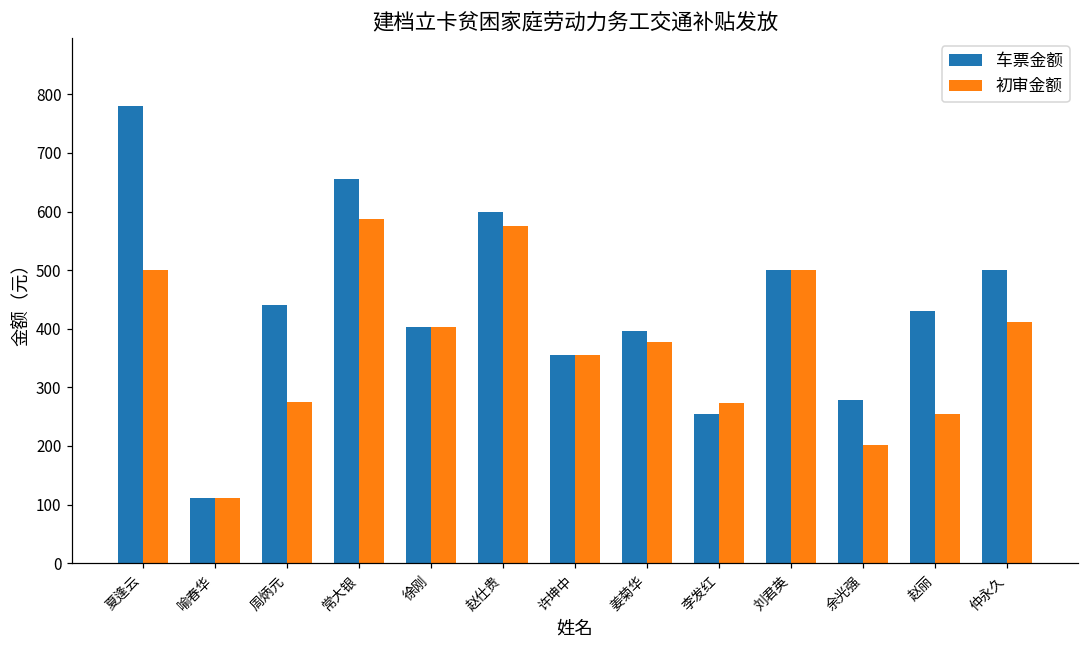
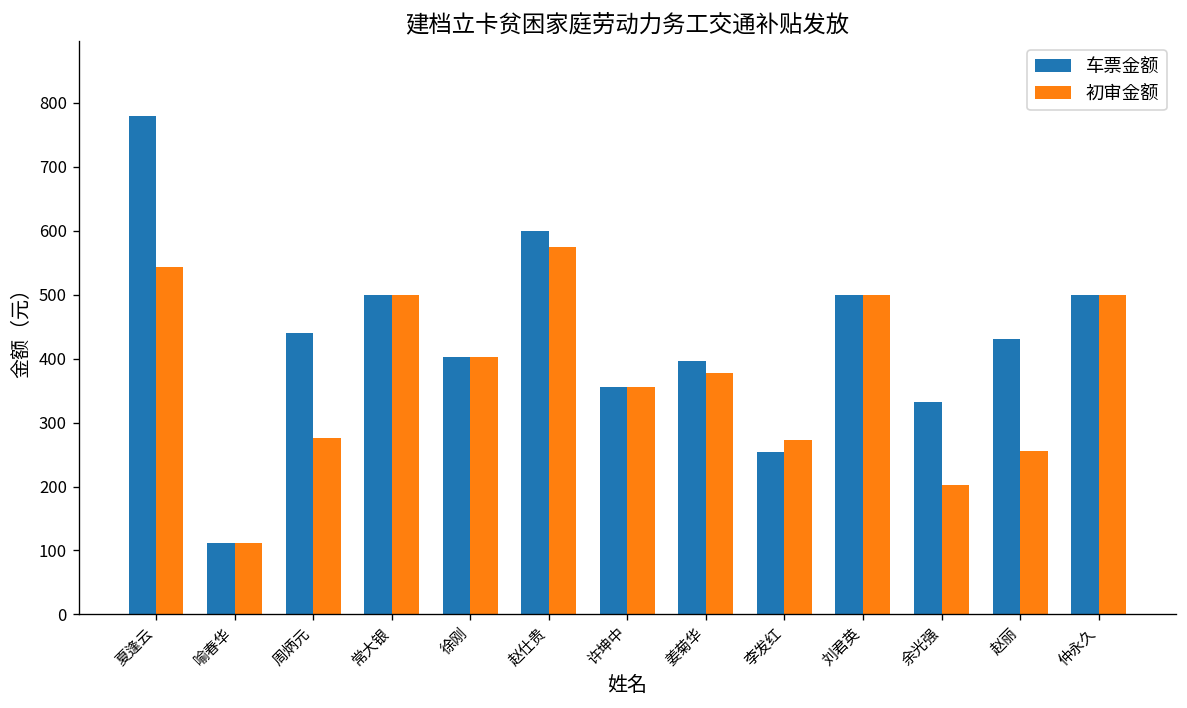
  {
    "车票金额": {
      "夏逢云": 780,
      "喻春华": 110,
      "周炳元": 440,
-     "常大银": 660,
+     "常大银": 500,
      "徐刚": 400,
      "赵仕贵": 600,
      "许坤中": 360,
      "姜菊华": 400,
      "李发红": 250,
      "刘君英": 500,
-     "余光强": 280,
+     "余光强": 330,
      "赵丽": 430,
      "仲永久": 500
    },
    "初审金额": {
-     "夏逢云": 500,
+     "夏逢云": 540,
      "喻春华": 110,
      "周炳元": 280,
-     "常大银": 590,
+     "常大银": 500,
      "徐刚": 400,
      "赵仕贵": 580,
      "许坤中": 360,
      "姜菊华": 380,
      "李发红": 270,
      "刘君英": 500,
      "余光强": 200,
      "赵丽": 260,
-     "仲永久": 410
+     "仲永久": 500
    }
  }
